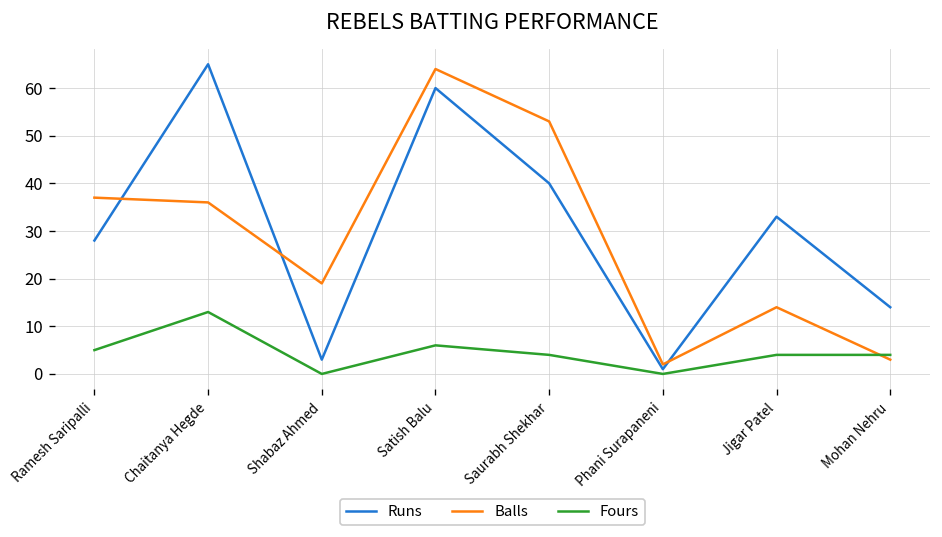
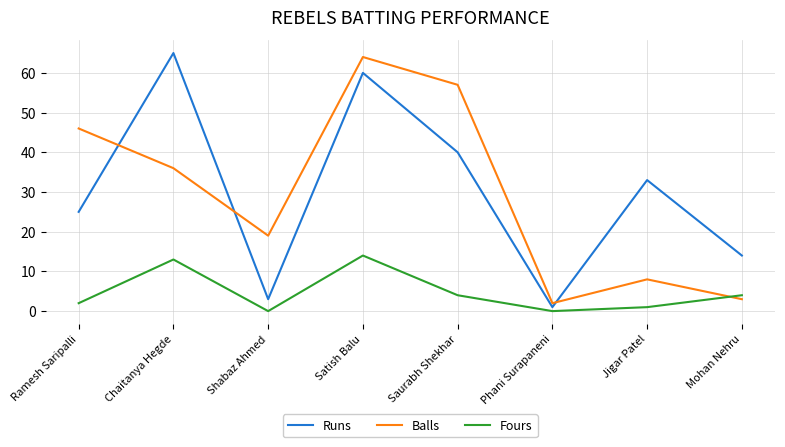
  {
    "Runs": {
-     "Ramesh Saripalli": 28,
+     "Ramesh Saripalli": 25,
      "Chaitanya Hegde": 65,
      "Shabaz Ahmed": 3,
      "Satish Balu": 60,
      "Saurabh Shekhar": 40,
      "Phani Surapaneni": 1,
      "Jigar Patel": 33,
      "Mohan Nehru": 14
    },
    "Balls": {
-     "Ramesh Saripalli": 37,
+     "Ramesh Saripalli": 46,
      "Chaitanya Hegde": 36,
      "Shabaz Ahmed": 19,
      "Satish Balu": 64,
-     "Saurabh Shekhar": 53,
+     "Saurabh Shekhar": 57,
      "Phani Surapaneni": 2,
-     "Jigar Patel": 14,
+     "Jigar Patel": 8,
      "Mohan Nehru": 3
    },
    "Fours": {
-     "Ramesh Saripalli": 5,
+     "Ramesh Saripalli": 2,
      "Chaitanya Hegde": 13,
      "Shabaz Ahmed": 0,
-     "Satish Balu": 6,
+     "Satish Balu": 14,
      "Saurabh Shekhar": 4,
      "Phani Surapaneni": 0,
-     "Jigar Patel": 4,
+     "Jigar Patel": 1,
      "Mohan Nehru": 4
    }
  }
